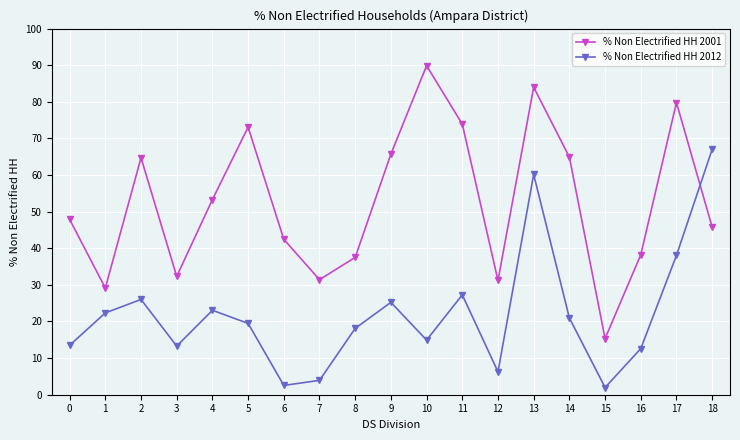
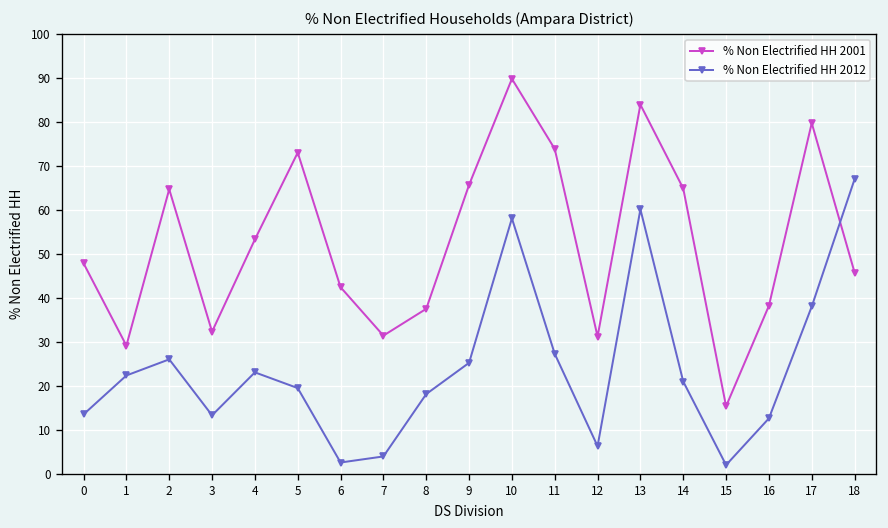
  {
    "% Non Electrified HH 2001": {
      "0": 48,
      "1": 29,
      "2": 65,
      "3": 32,
      "4": 53,
      "5": 73,
      "6": 42,
      "7": 31,
      "8": 38,
      "9": 66,
      "10": 90,
      "11": 74,
      "12": 31,
      "13": 84,
      "14": 65,
      "15": 15,
      "16": 38,
      "17": 80,
      "18": 46
    },
    "% Non Electrified HH 2012": {
      "0": 13,
      "1": 22,
      "2": 26,
      "3": 13,
      "4": 23,
      "5": 19,
      "6": 3,
      "7": 4,
      "8": 18,
      "9": 25,
-     "10": 15,
+     "10": 58,
      "11": 27,
      "12": 6,
      "13": 60,
      "14": 21,
      "15": 2,
      "16": 13,
      "17": 38,
      "18": 67
    }
  }
